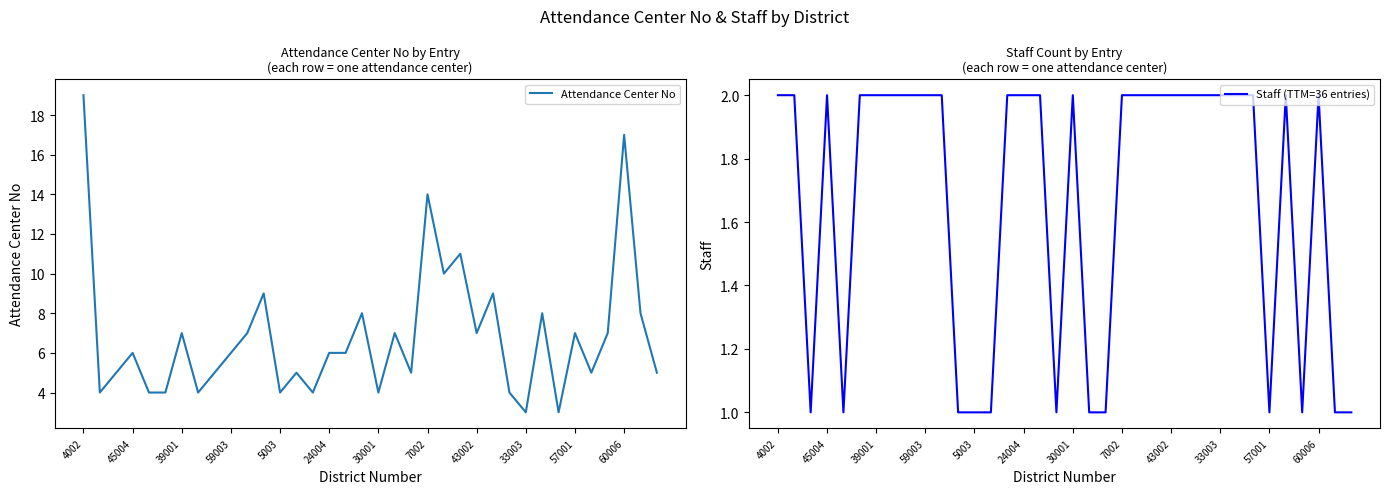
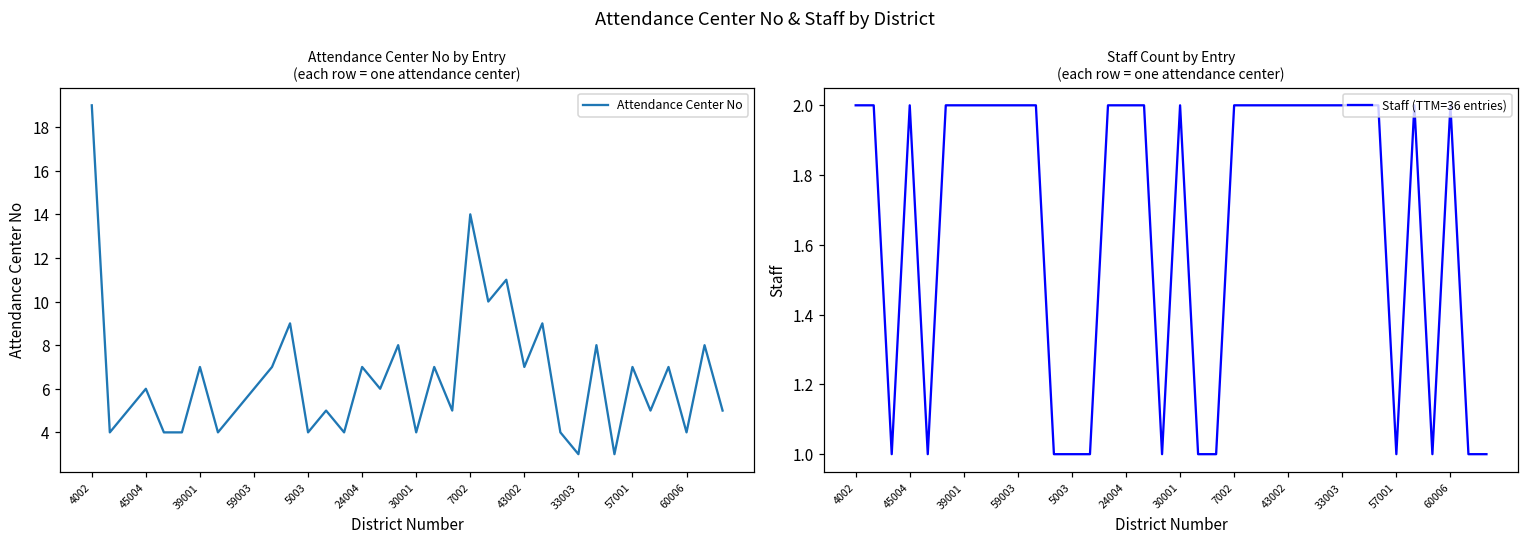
  {
    "Attendance Center No by Entry (each row = one attendance center)": {
      "4002": 19,
      "59003": 6,
-     "24004": 6,
+     "24004": 7,
      "7002": 14,
      "43002": 7,
      "57001": 7,
-     "60006": 17
+     "60006": 4
    },
    "Staff Count by Entry (each row = one attendance center)": {
      "4002": 2.00,
      "59003": 2.00,
      "24004": 2.00,
      "7002": 2.00,
      "43002": 2.00,
      "57001": 1.00
    }
  }
